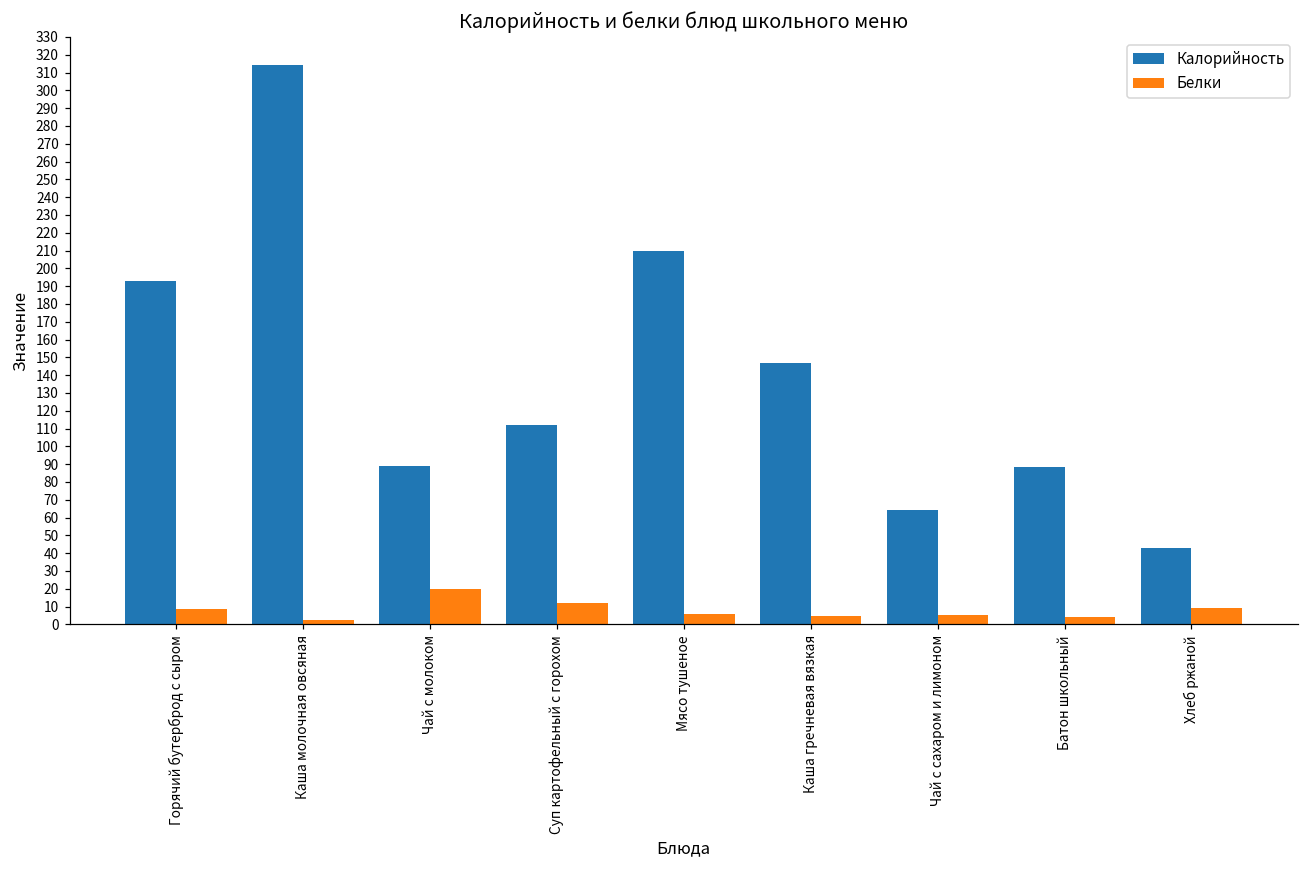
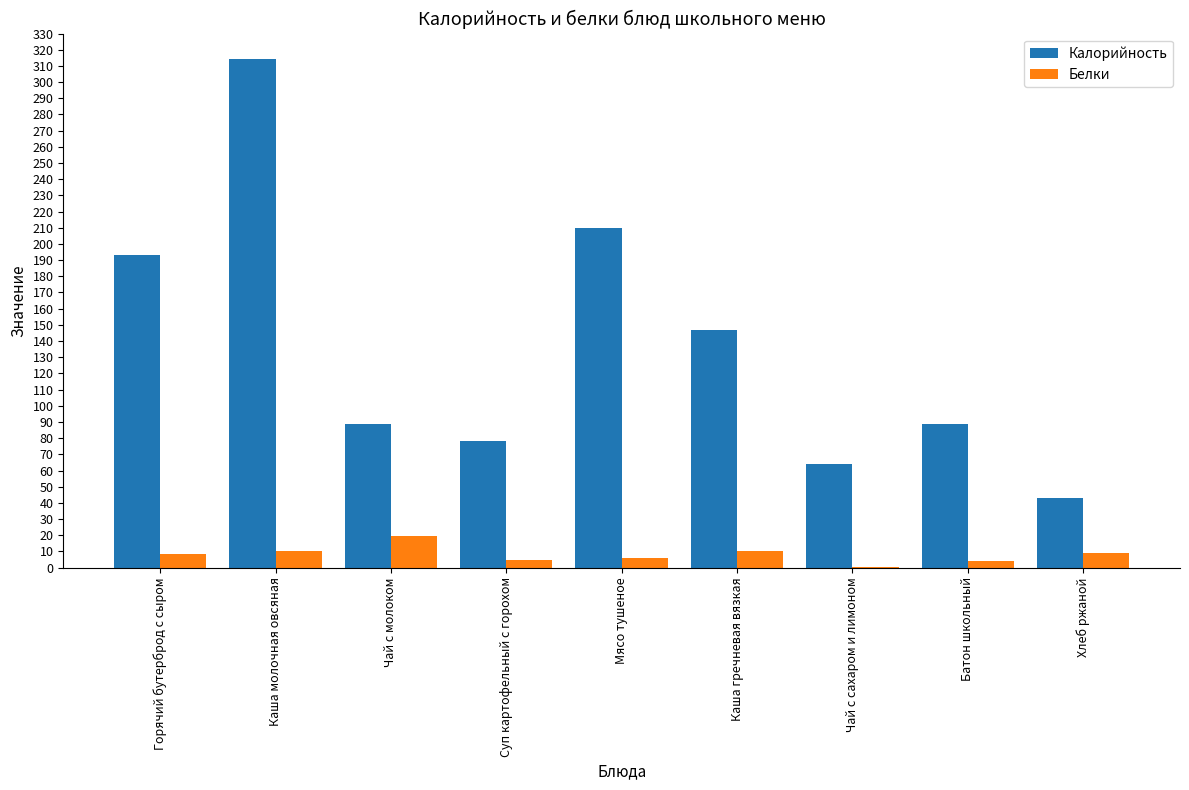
  {
    "Калорийность": {
      "Горячий бутерброд с сыром": 193,
      "Каша молочная овсяная": 314,
      "Чай с молоком": 89,
-     "Суп картофельный с горохом": 112,
+     "Суп картофельный с горохом": 78,
      "Мясо тушеное": 210,
      "Каша гречневая вязкая": 147,
      "Чай с сахаром и лимоном": 64,
      "Батон школьный": 89,
      "Хлеб ржаной": 43
    },
    "Белки": {
      "Горячий бутерброд с сыром": 9,
-     "Каша молочная овсяная": 2,
+     "Каша молочная овсяная": 10,
      "Чай с молоком": 20,
-     "Суп картофельный с горохом": 12,
+     "Суп картофельный с горохом": 5,
      "Мясо тушеное": 6,
-     "Каша гречневая вязкая": 5,
-     "Чай с сахаром и лимоном": 5,
+     "Каша гречневая вязкая": 11,
+     "Чай с сахаром и лимоном": 0,
      "Батон школьный": 4,
      "Хлеб ржаной": 9
    }
  }
